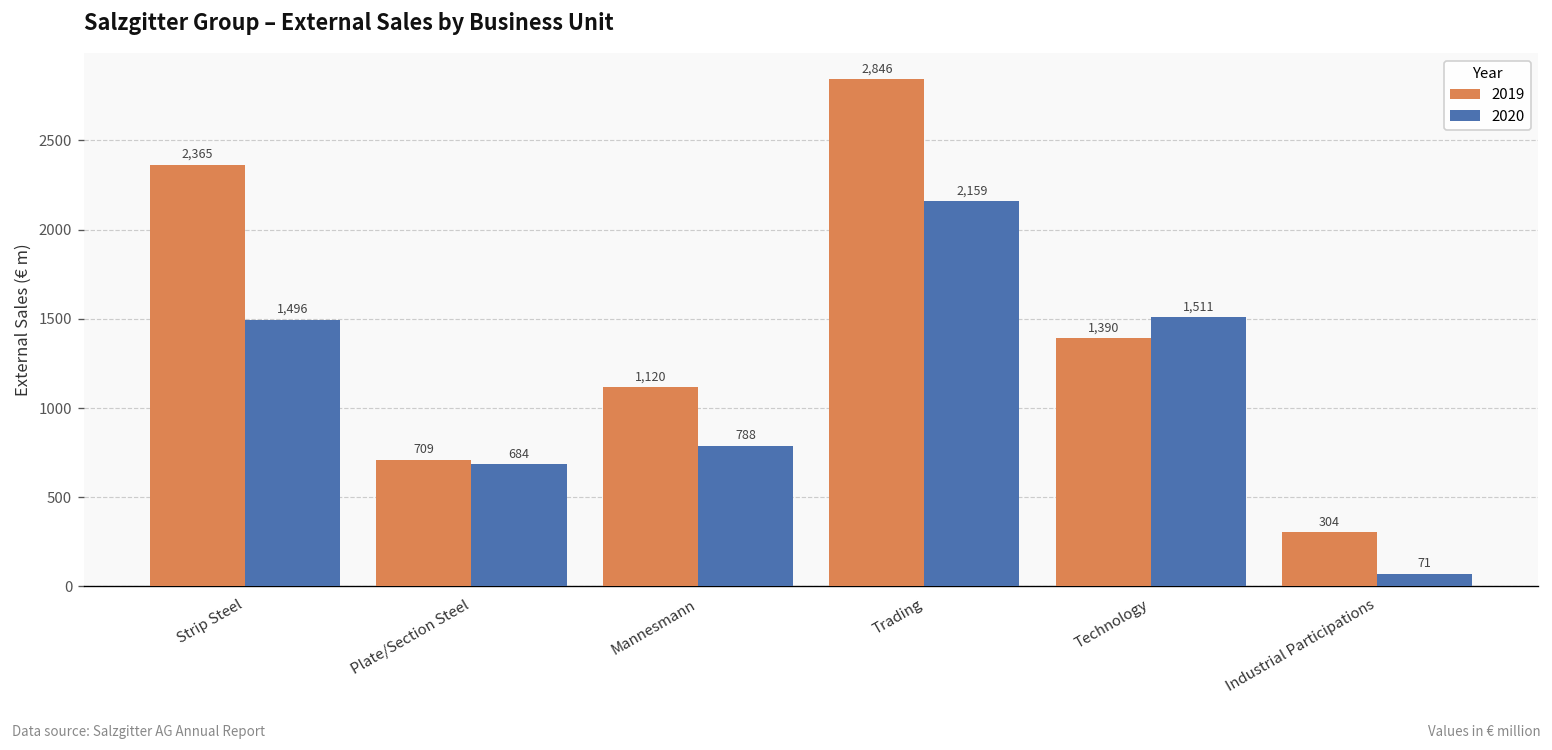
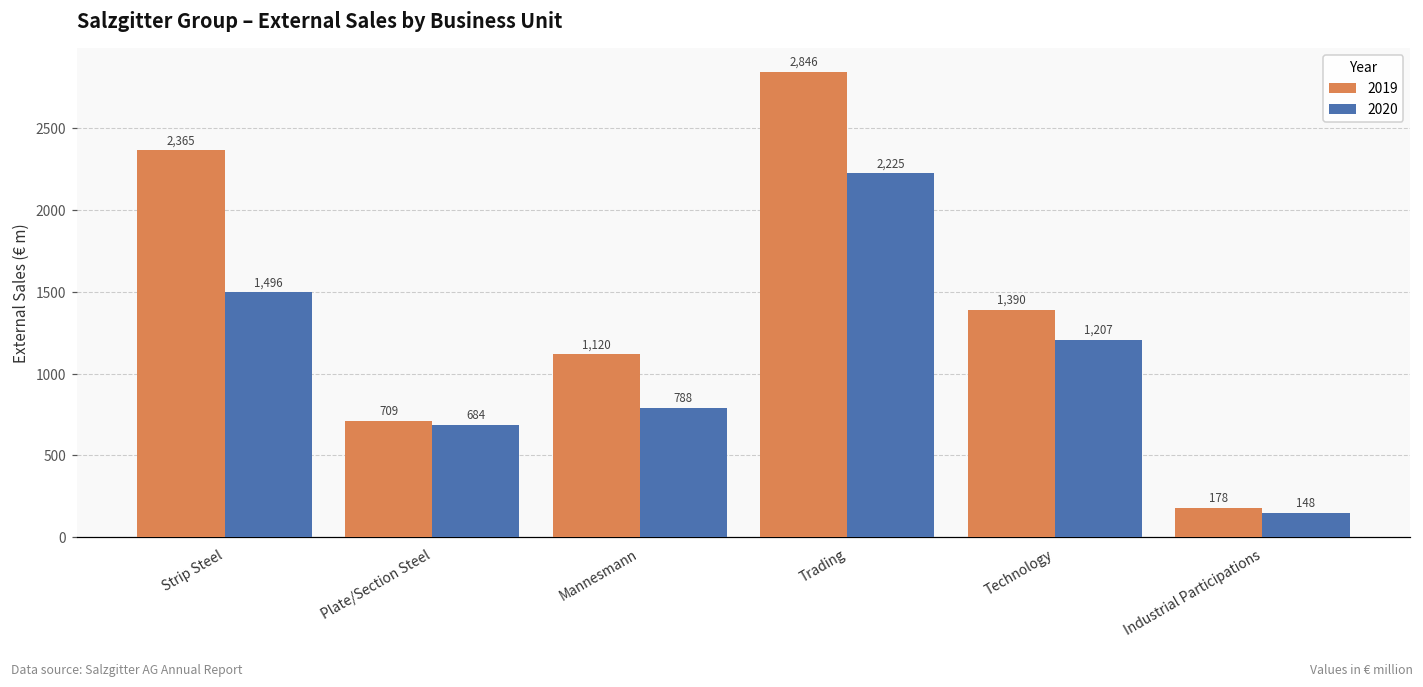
  {
    "2019": {
      "Strip Steel": "2,365",
      "Plate/Section Steel": "709",
      "Mannesmann": "1,120",
      "Trading": "2,846",
      "Technology": "1,390",
-     "Industrial Participations": "304"
+     "Industrial Participations": "178"
    },
    "2020": {
      "Strip Steel": "1,496",
      "Plate/Section Steel": "684",
      "Mannesmann": "788",
-     "Trading": "2,159",
-     "Technology": "1,511",
-     "Industrial Participations": "71"
+     "Trading": "2,225",
+     "Technology": "1,207",
+     "Industrial Participations": "148"
    }
  }
